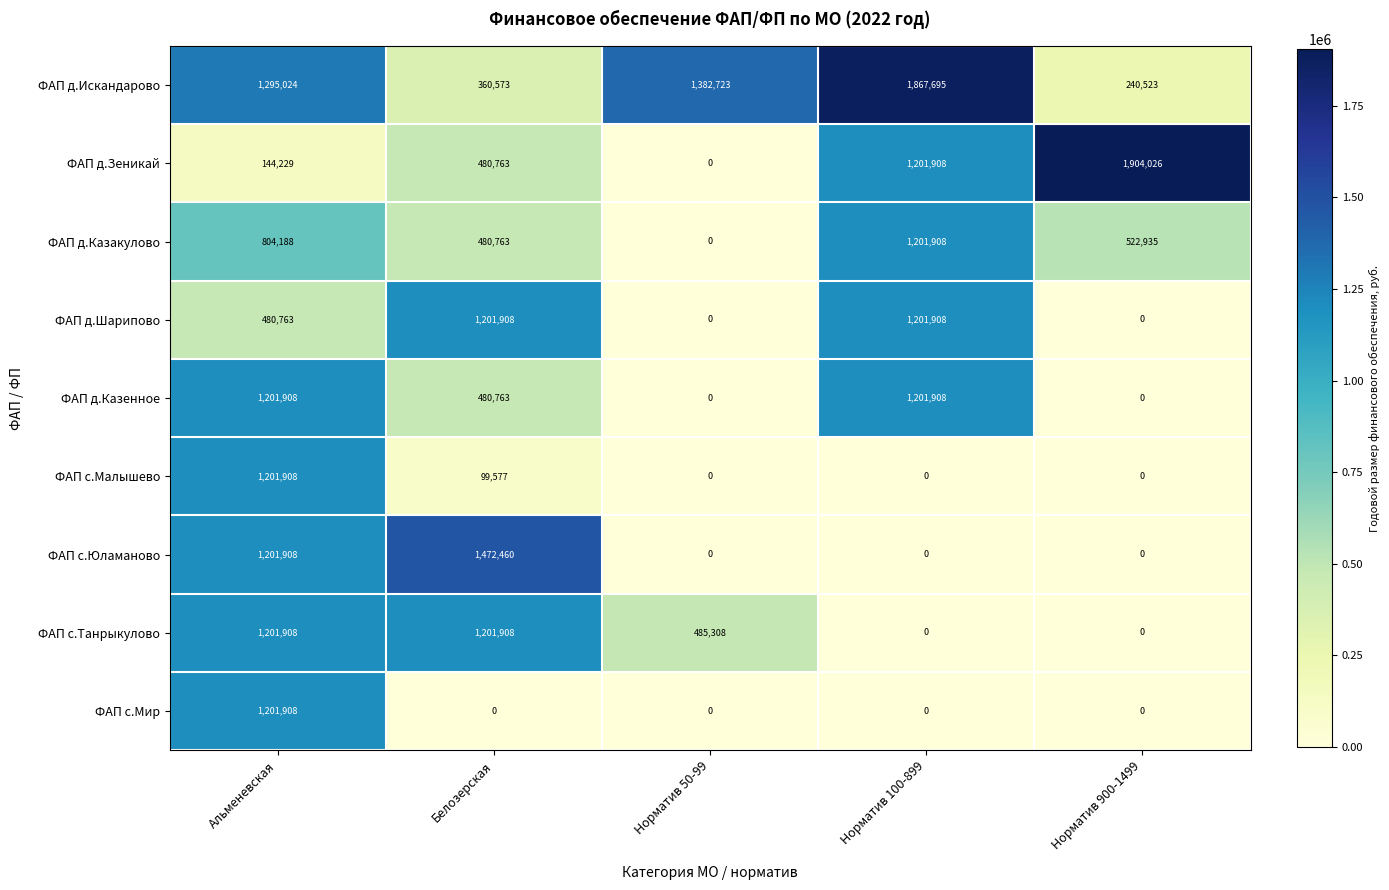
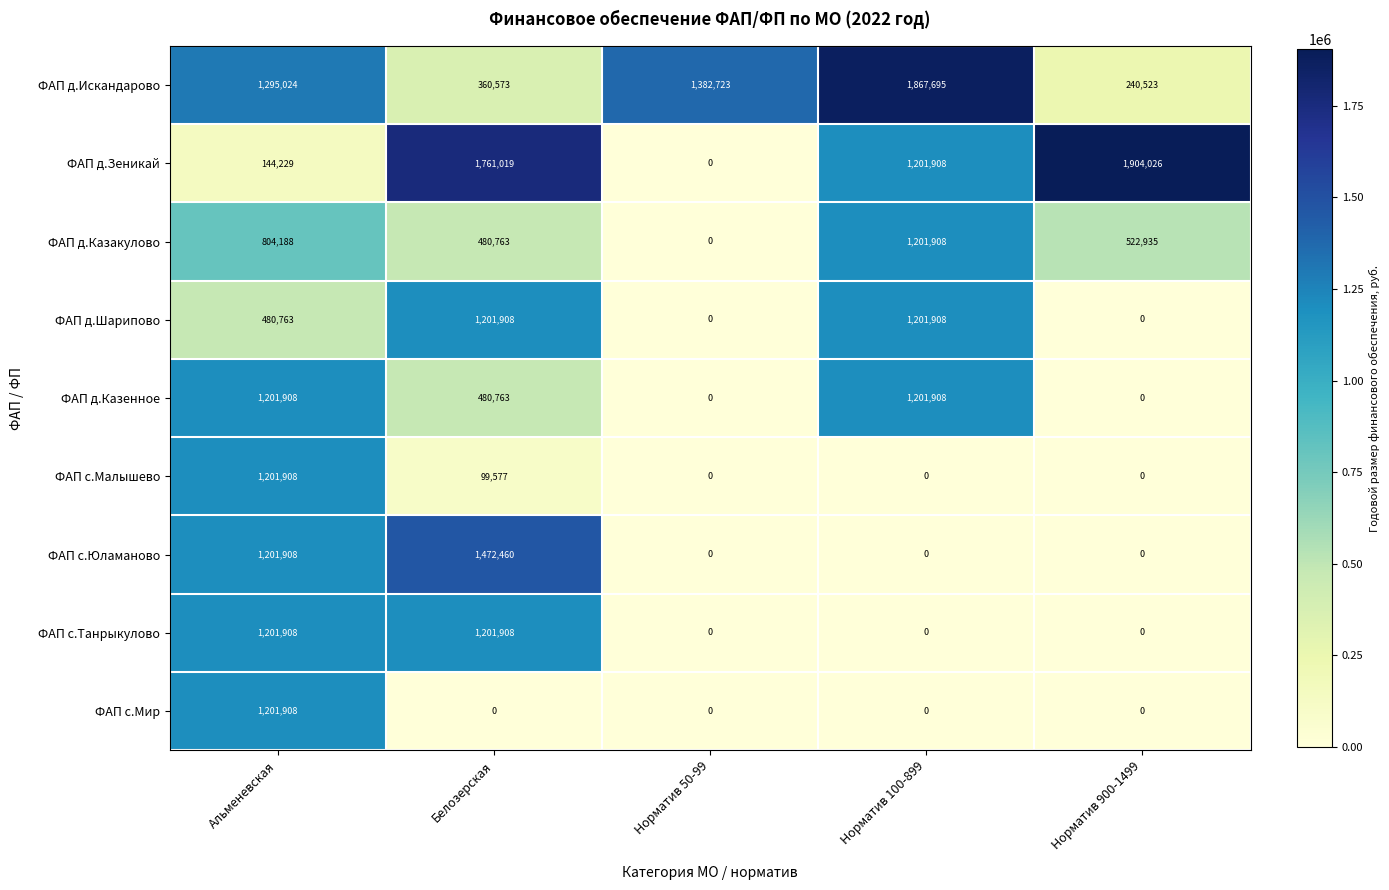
  {
    "ФАП д.Искандарово": {
      "Альменевская": "1,295,024",
      "Белозерская": "360,573",
      "Норматив 50-99": "1,382,723",
      "Норматив 100-899": "1,867,695",
      "Норматив 900-1499": "240,523"
    },
    "ФАП д.Зеникай": {
      "Альменевская": "144,229",
-     "Белозерская": "480,763",
+     "Белозерская": "1,761,019",
      "Норматив 50-99": "0",
      "Норматив 100-899": "1,201,908",
      "Норматив 900-1499": "1,904,026"
    },
    "ФАП д.Казакулово": {
      "Альменевская": "804,188",
      "Белозерская": "480,763",
      "Норматив 50-99": "0",
      "Норматив 100-899": "1,201,908",
      "Норматив 900-1499": "522,935"
    },
    "ФАП д.Шарипово": {
      "Альменевская": "480,763",
      "Белозерская": "1,201,908",
      "Норматив 50-99": "0",
      "Норматив 100-899": "1,201,908",
      "Норматив 900-1499": "0"
    },
    "ФАП д.Казенное": {
      "Альменевская": "1,201,908",
      "Белозерская": "480,763",
      "Норматив 50-99": "0",
      "Норматив 100-899": "1,201,908",
      "Норматив 900-1499": "0"
    },
    "ФАП с.Малышево": {
      "Альменевская": "1,201,908",
      "Белозерская": "99,577",
      "Норматив 50-99": "0",
      "Норматив 100-899": "0",
      "Норматив 900-1499": "0"
    },
    "ФАП с.Юламаново": {
      "Альменевская": "1,201,908",
      "Белозерская": "1,472,460",
      "Норматив 50-99": "0",
      "Норматив 100-899": "0",
      "Норматив 900-1499": "0"
    },
    "ФАП с.Танрыкулово": {
      "Альменевская": "1,201,908",
      "Белозерская": "1,201,908",
-     "Норматив 50-99": "485,308",
+     "Норматив 50-99": "0",
      "Норматив 100-899": "0",
      "Норматив 900-1499": "0"
    },
    "ФАП с.Мир": {
      "Альменевская": "1,201,908",
      "Белозерская": "0",
      "Норматив 50-99": "0",
      "Норматив 100-899": "0",
      "Норматив 900-1499": "0"
    }
  }
